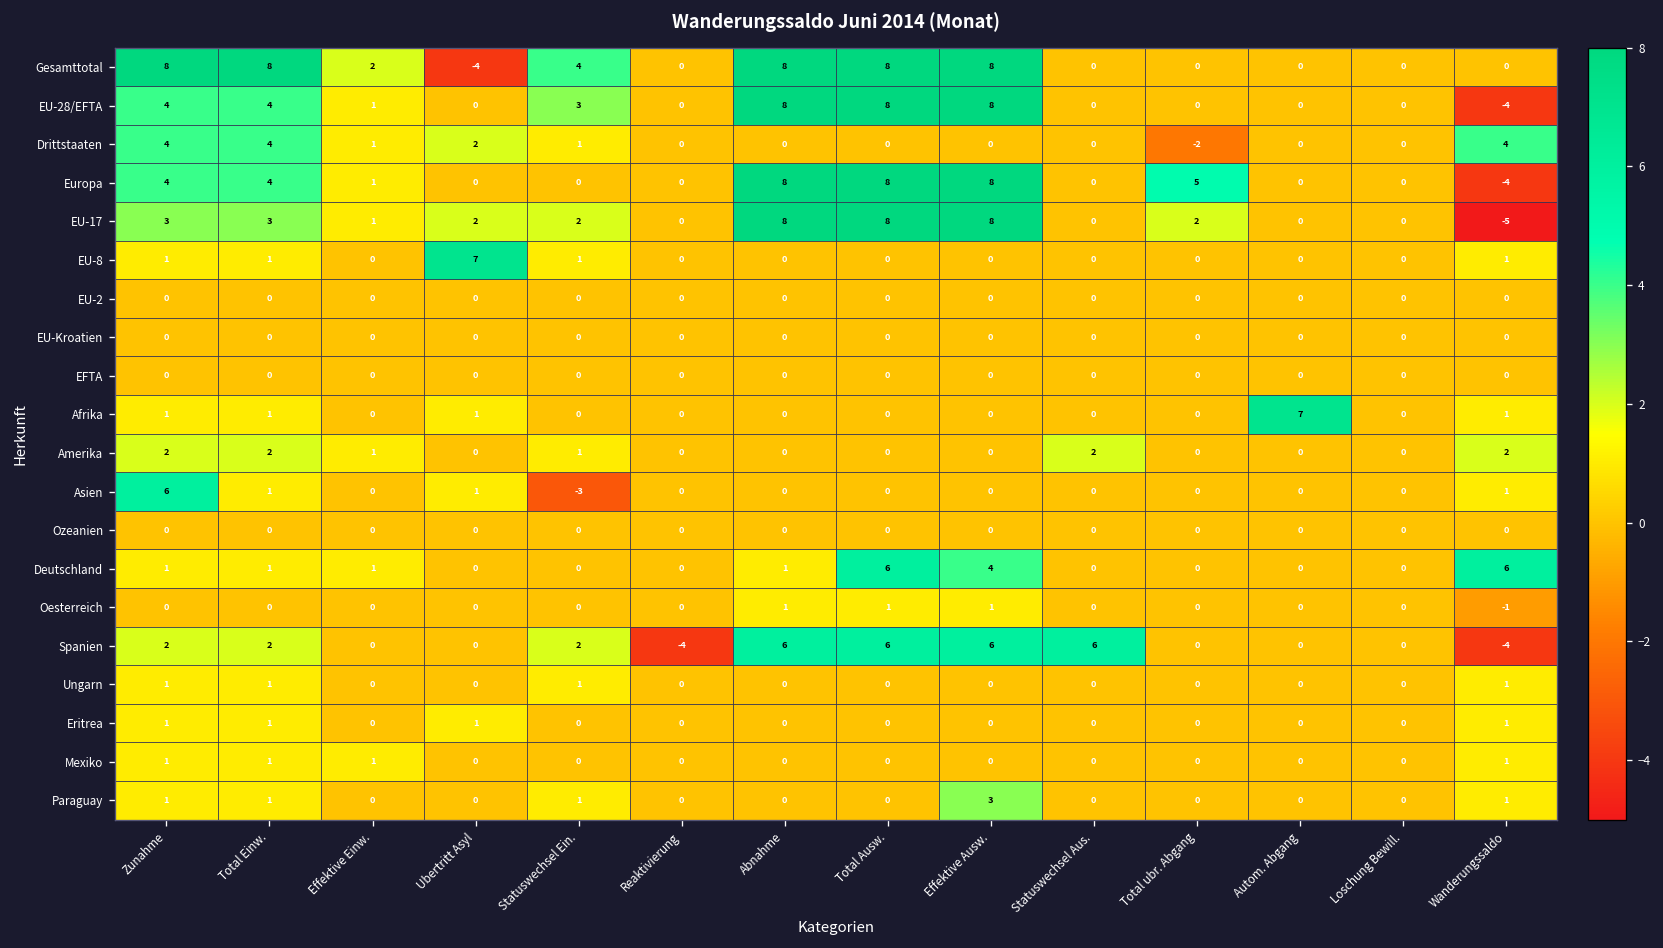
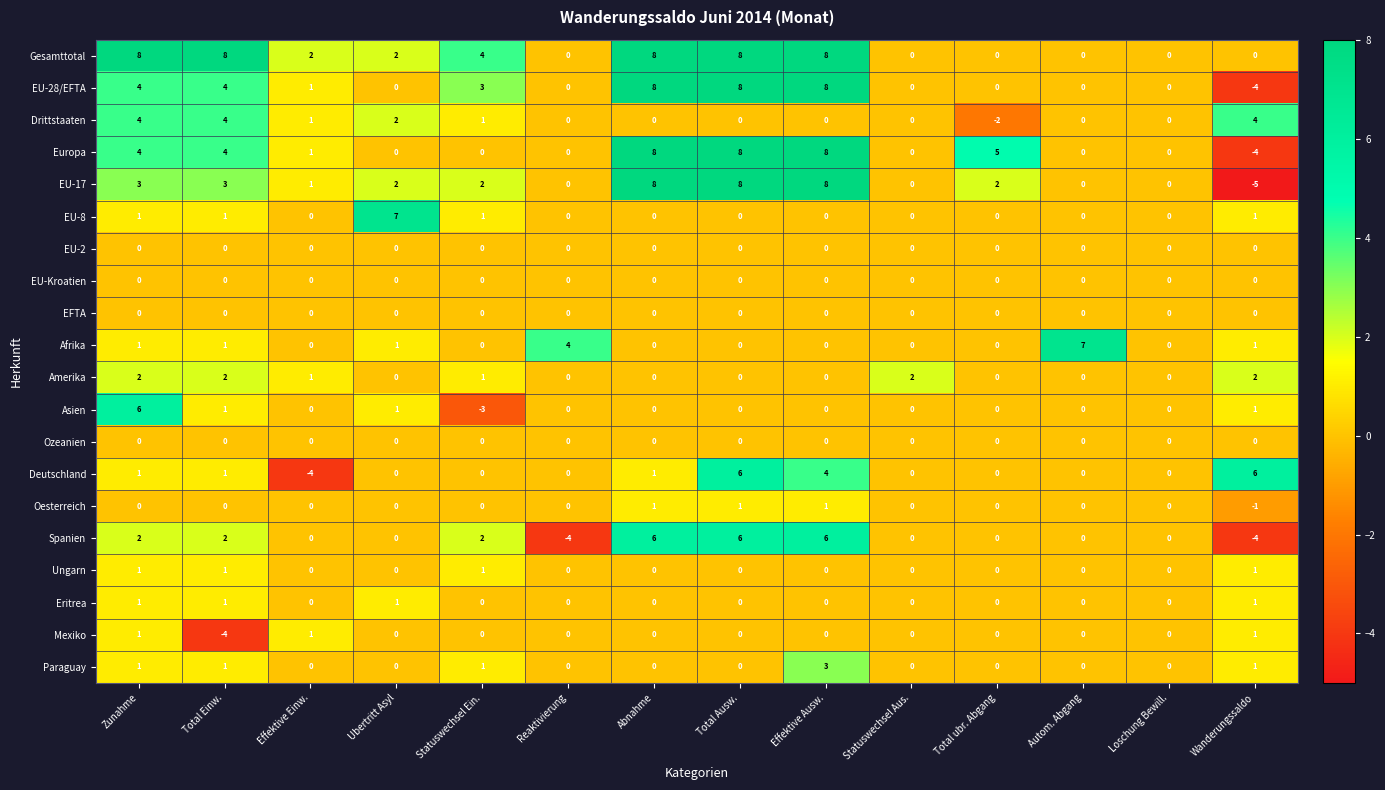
  {
    "Gesamttotal": {
      "Zunahme": 8,
      "Total Einw.": 8,
      "Effektive Einw.": 2,
-     "Ubertritt Asyl": -4,
+     "Ubertritt Asyl": 2,
      "Statuswechsel Ein.": 4,
      "Reaktivierung": 0,
      "Abnahme": 8,
      "Total Ausw.": 8,
      "Effektive Ausw.": 8,
      "Statuswechsel Aus.": 0,
      "Total ubr. Abgang": 0,
      "Autom. Abgang": 0,
      "Loschung Bewill.": 0,
      "Wanderungssaldo": 0
    },
    "Afrika": {
      "Zunahme": 1,
      "Total Einw.": 1,
      "Effektive Einw.": 0,
      "Ubertritt Asyl": 1,
      "Statuswechsel Ein.": 0,
-     "Reaktivierung": 0,
+     "Reaktivierung": 4,
      "Abnahme": 0,
      "Total Ausw.": 0,
      "Effektive Ausw.": 0,
      "Statuswechsel Aus.": 0,
      "Total ubr. Abgang": 0,
      "Autom. Abgang": 7,
      "Loschung Bewill.": 0,
      "Wanderungssaldo": 1
    },
    "Deutschland": {
      "Zunahme": 1,
      "Total Einw.": 1,
-     "Effektive Einw.": 1,
+     "Effektive Einw.": -4,
      "Ubertritt Asyl": 0,
      "Statuswechsel Ein.": 0,
      "Reaktivierung": 0,
      "Abnahme": 1,
      "Total Ausw.": 6,
      "Effektive Ausw.": 4,
      "Statuswechsel Aus.": 0,
      "Total ubr. Abgang": 0,
      "Autom. Abgang": 0,
      "Loschung Bewill.": 0,
      "Wanderungssaldo": 6
    },
    "Spanien": {
      "Zunahme": 2,
      "Total Einw.": 2,
      "Effektive Einw.": 0,
      "Ubertritt Asyl": 0,
      "Statuswechsel Ein.": 2,
      "Reaktivierung": -4,
      "Abnahme": 6,
      "Total Ausw.": 6,
      "Effektive Ausw.": 6,
-     "Statuswechsel Aus.": 6,
+     "Statuswechsel Aus.": 0,
      "Total ubr. Abgang": 0,
      "Autom. Abgang": 0,
      "Loschung Bewill.": 0,
      "Wanderungssaldo": -4
    },
    "Mexiko": {
      "Zunahme": 1,
-     "Total Einw.": 1,
+     "Total Einw.": -4,
      "Effektive Einw.": 1,
      "Ubertritt Asyl": 0,
      "Statuswechsel Ein.": 0,
      "Reaktivierung": 0,
      "Abnahme": 0,
      "Total Ausw.": 0,
      "Effektive Ausw.": 0,
      "Statuswechsel Aus.": 0,
      "Total ubr. Abgang": 0,
      "Autom. Abgang": 0,
      "Loschung Bewill.": 0,
      "Wanderungssaldo": 1
    }
  }
